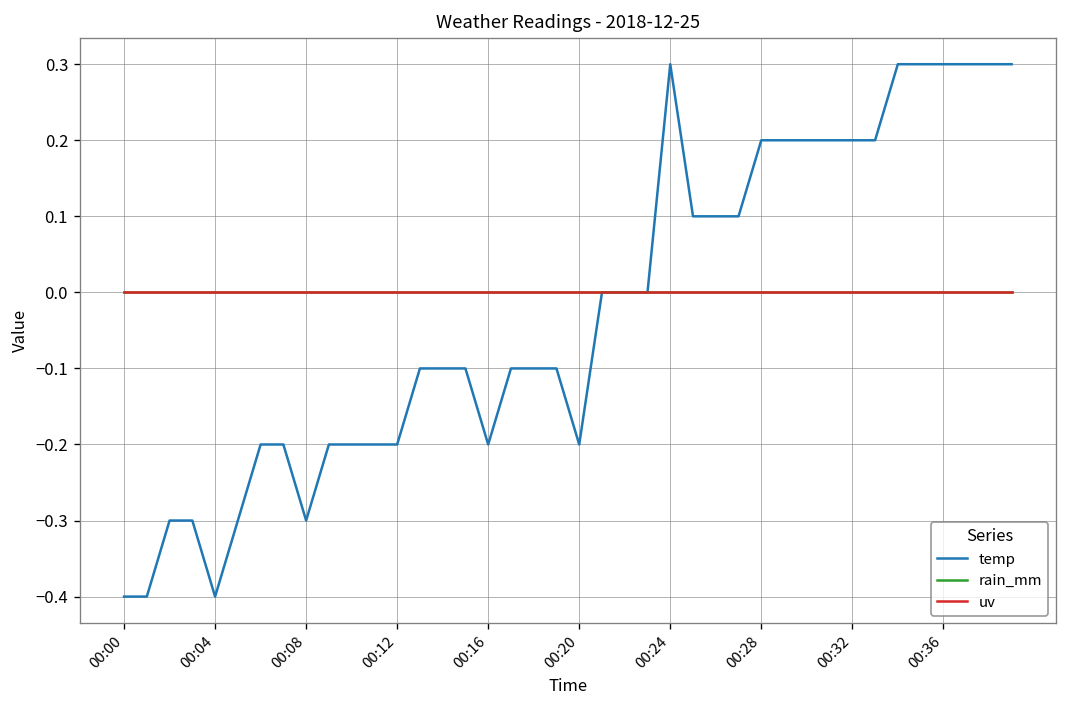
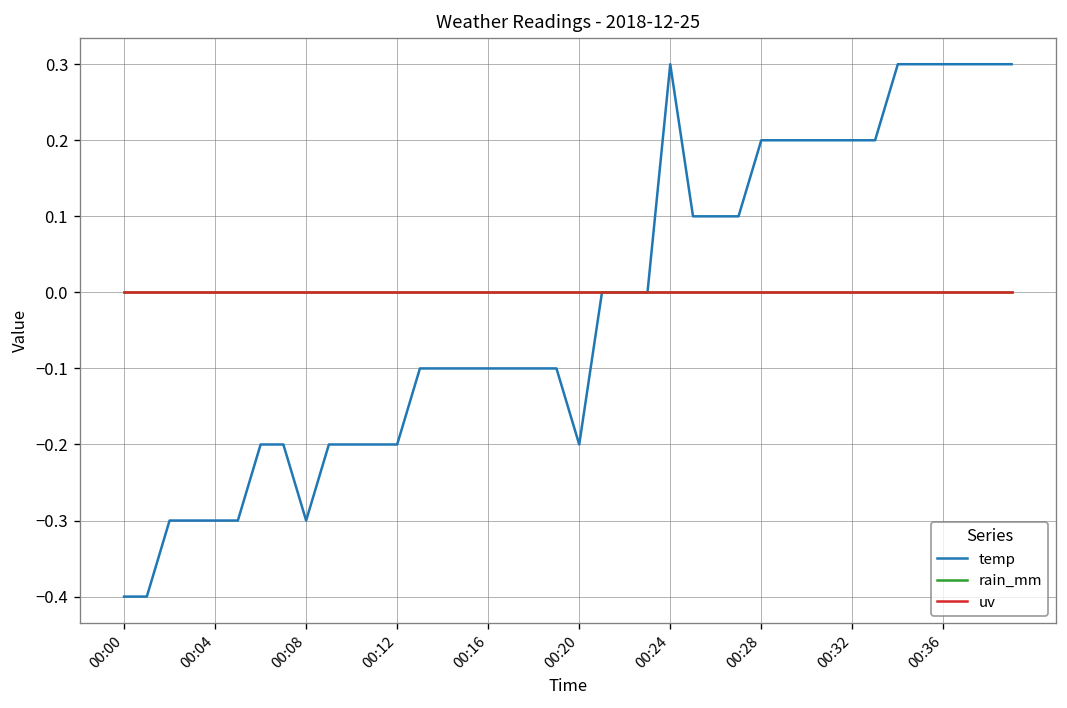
  {
    "temp": {
      "00:00": -0.4,
-     "00:04": -0.4,
+     "00:04": -0.3,
      "00:08": -0.3,
      "00:12": -0.2,
-     "00:16": -0.2,
+     "00:16": -0.1,
      "00:20": -0.2,
      "00:24": 0.3,
      "00:28": 0.2,
      "00:32": 0.2,
      "00:36": 0.3
    },
    "uv": {
      "00:00": 0.0,
      "00:04": 0.0,
      "00:08": 0.0,
      "00:12": 0.0,
      "00:16": 0.0,
      "00:20": 0.0,
      "00:24": 0.0,
      "00:28": 0.0,
      "00:32": 0.0,
      "00:36": 0.0
    }
  }
